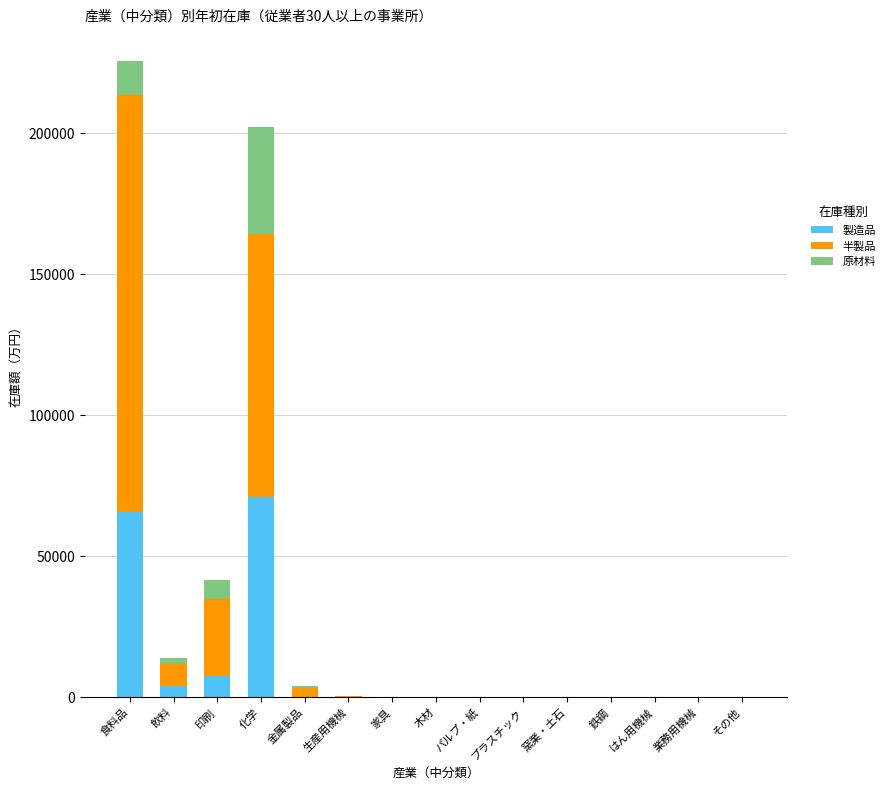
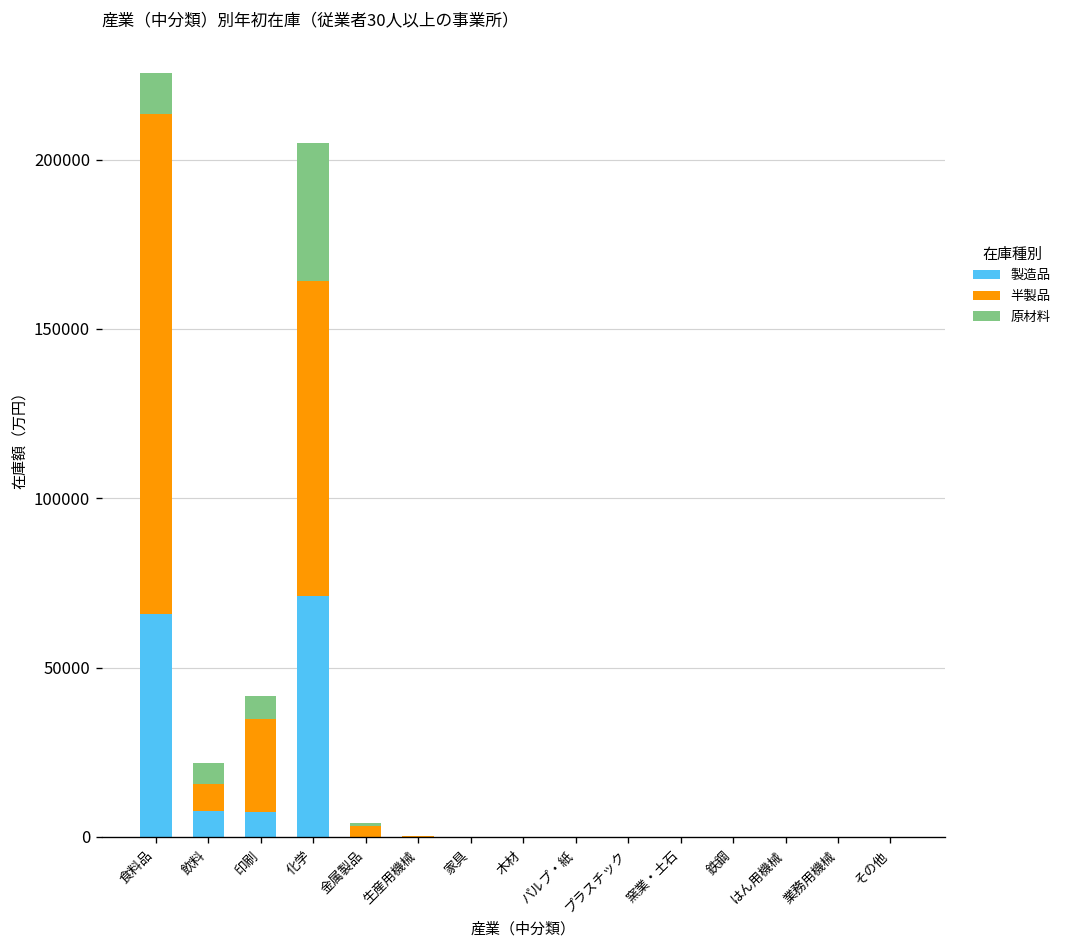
  {
    "製造品": {
      "食料品": 66000,
-     "飲料": 4000,
+     "飲料": 8000,
      "印刷": 7000,
      "化学": 71000,
      "金属製品": 0,
      "生産用機械": 0,
      "家具": 0,
      "木材": 0,
      "パルプ・紙": 0,
      "プラスチック": 0,
      "窯業・土石": 0,
      "鉄鋼": 0,
      "はん用機械": 0,
      "業務用機械": 0,
      "その他": 0
    },
    "半製品": {
      "食料品": 148000,
      "飲料": 8000,
      "印刷": 27000,
      "化学": 93000,
      "金属製品": 3000,
      "家具": 0,
      "木材": 0,
      "パルプ・紙": 0,
      "プラスチック": 0,
      "窯業・土石": 0,
      "鉄鋼": 0,
      "はん用機械": 0,
      "業務用機械": 0,
      "その他": 0
    },
    "原材料": {
      "食料品": 12000,
-     "飲料": 2000,
+     "飲料": 6000,
      "印刷": 7000,
-     "化学": 38000,
+     "化学": 41000,
      "金属製品": 1000,
      "家具": 0,
      "木材": 0,
      "パルプ・紙": 0,
      "プラスチック": 0,
      "窯業・土石": 0,
      "鉄鋼": 0,
      "はん用機械": 0,
      "業務用機械": 0,
      "その他": 0
    }
  }
